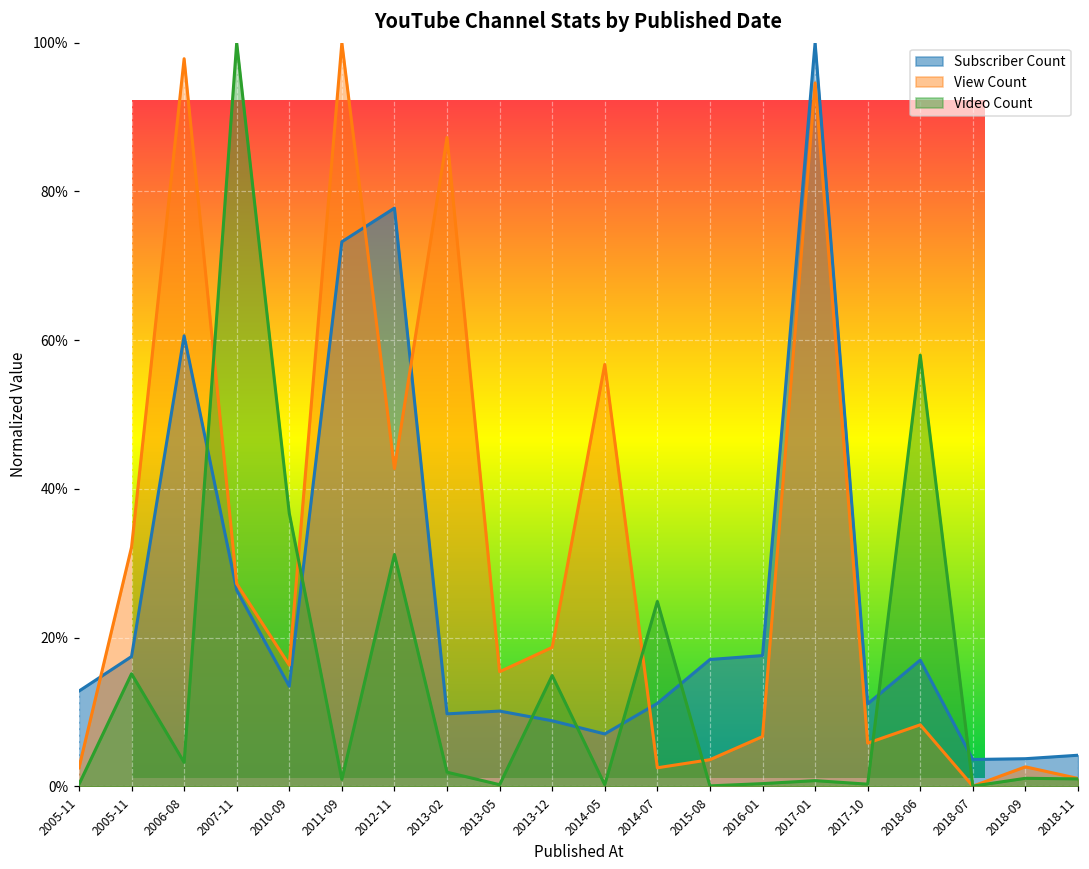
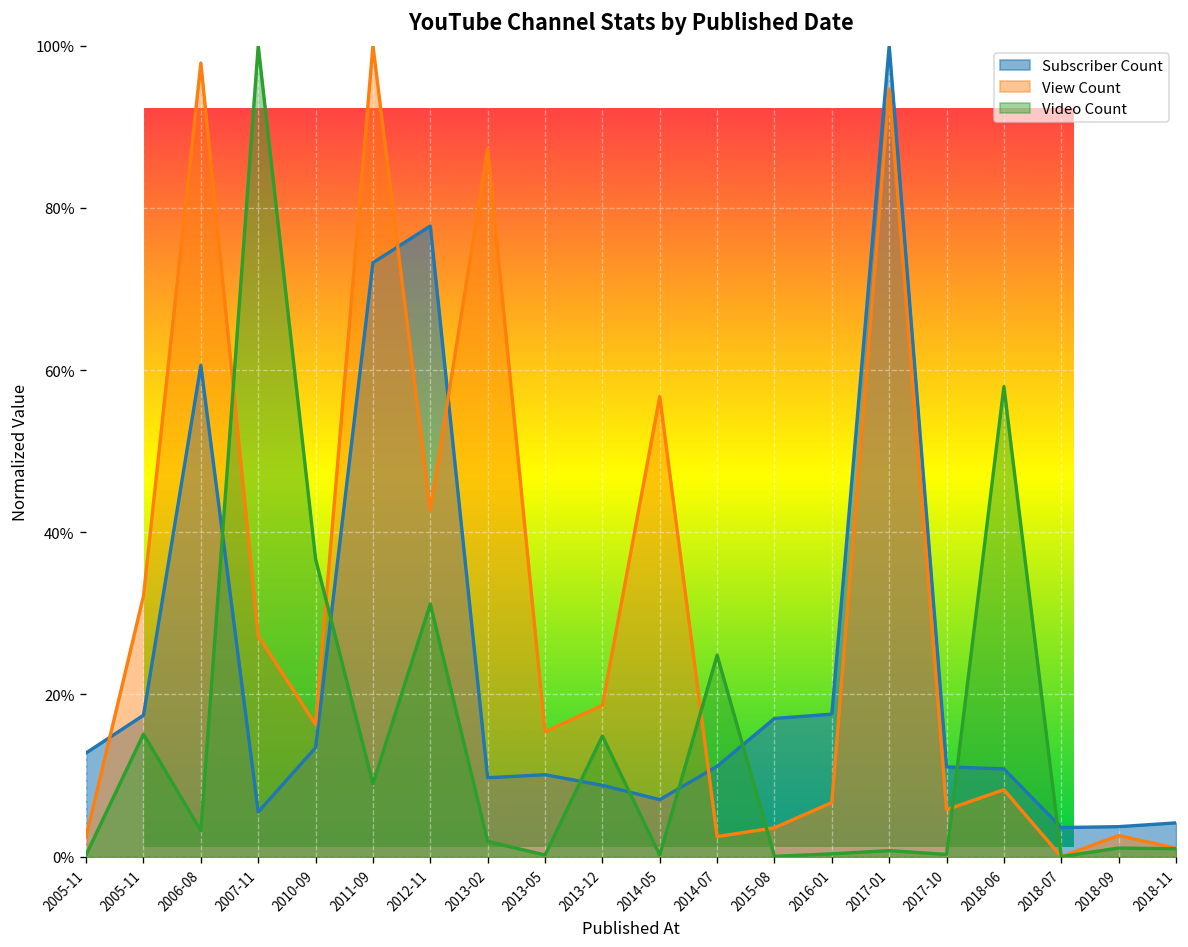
  {
    "YouTube Channel Stats by Published Date": {
      "Subscriber Count": {
        "2006-08": "61%",
-       "2007-11": "26%",
+       "2007-11": "6%",
        "2010-09": "13%",
        "2011-09": "73%",
        "2012-11": "78%",
        "2013-02": "10%",
        "2013-05": "10%",
        "2013-12": "9%",
        "2014-05": "7%",
        "2014-07": "11%",
        "2015-08": "17%",
        "2016-01": "18%",
        "2017-01": "100%",
        "2017-10": "11%",
-       "2018-06": "17%",
+       "2018-06": "11%",
        "2018-07": "4%",
        "2018-09": "4%",
        "2018-11": "4%"
      },
      "View Count": {
        "2006-08": "98%",
        "2007-11": "27%",
        "2010-09": "16%",
        "2011-09": "100%",
        "2012-11": "43%",
        "2013-02": "87%",
        "2013-05": "15%",
        "2013-12": "19%",
        "2014-05": "57%",
        "2014-07": "2%",
        "2015-08": "4%",
        "2016-01": "7%",
        "2017-01": "95%",
        "2017-10": "6%",
        "2018-06": "8%",
        "2018-09": "3%"
      },
      "Video Count": {
        "2006-08": "3%",
        "2007-11": "100%",
        "2010-09": "37%",
-       "2011-09": "1%",
+       "2011-09": "9%",
        "2012-11": "31%",
        "2013-02": "2%",
        "2013-05": "0%",
        "2013-12": "15%",
        "2014-05": "0%",
        "2014-07": "25%",
        "2015-08": "0%",
        "2016-01": "0%",
        "2017-01": "1%",
        "2017-10": "0%",
        "2018-06": "58%",
        "2018-09": "1%"
      }
    }
  }
